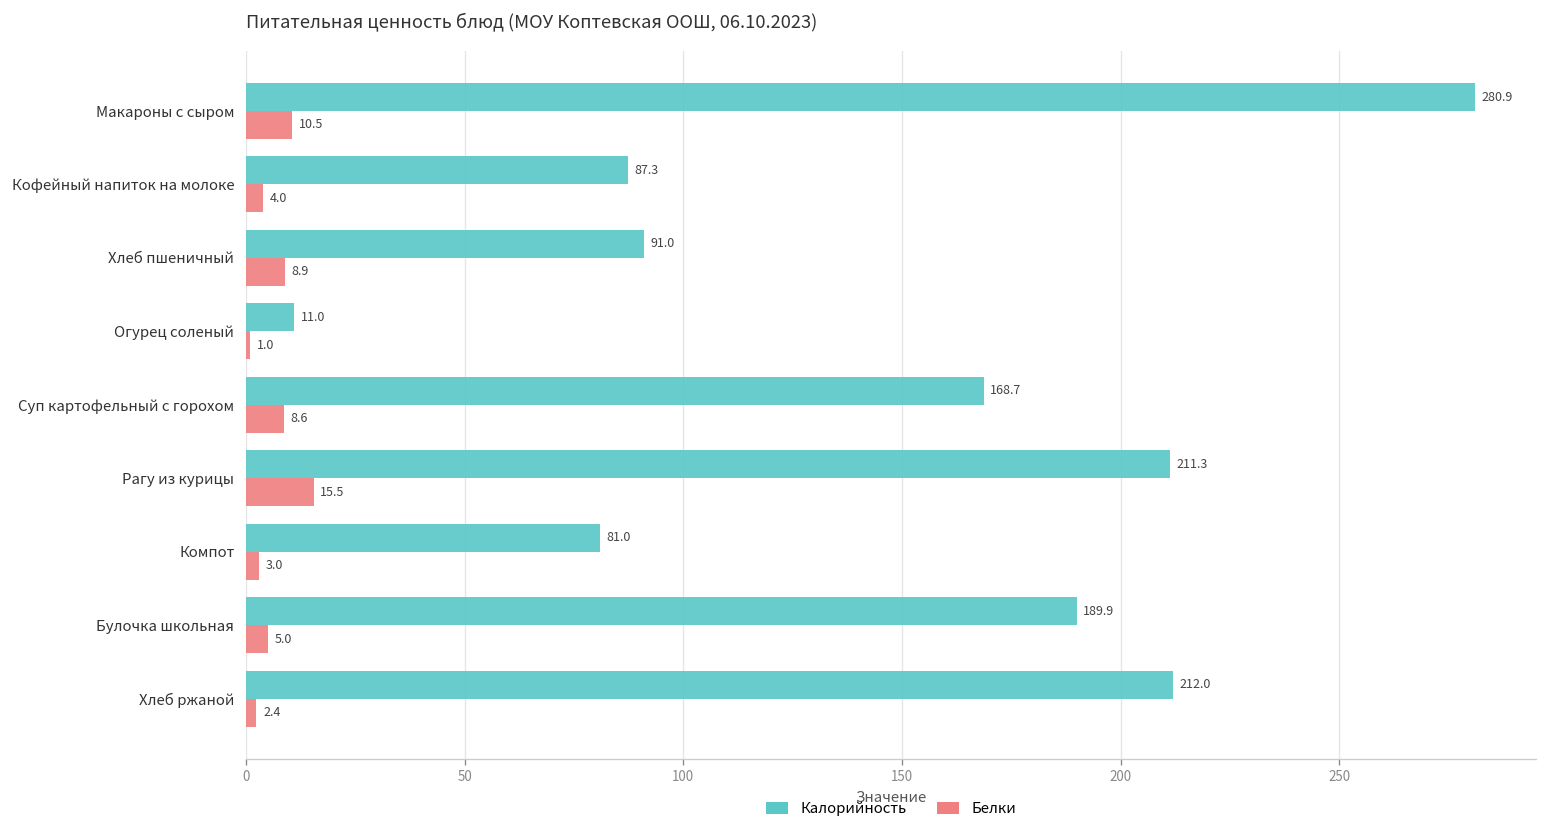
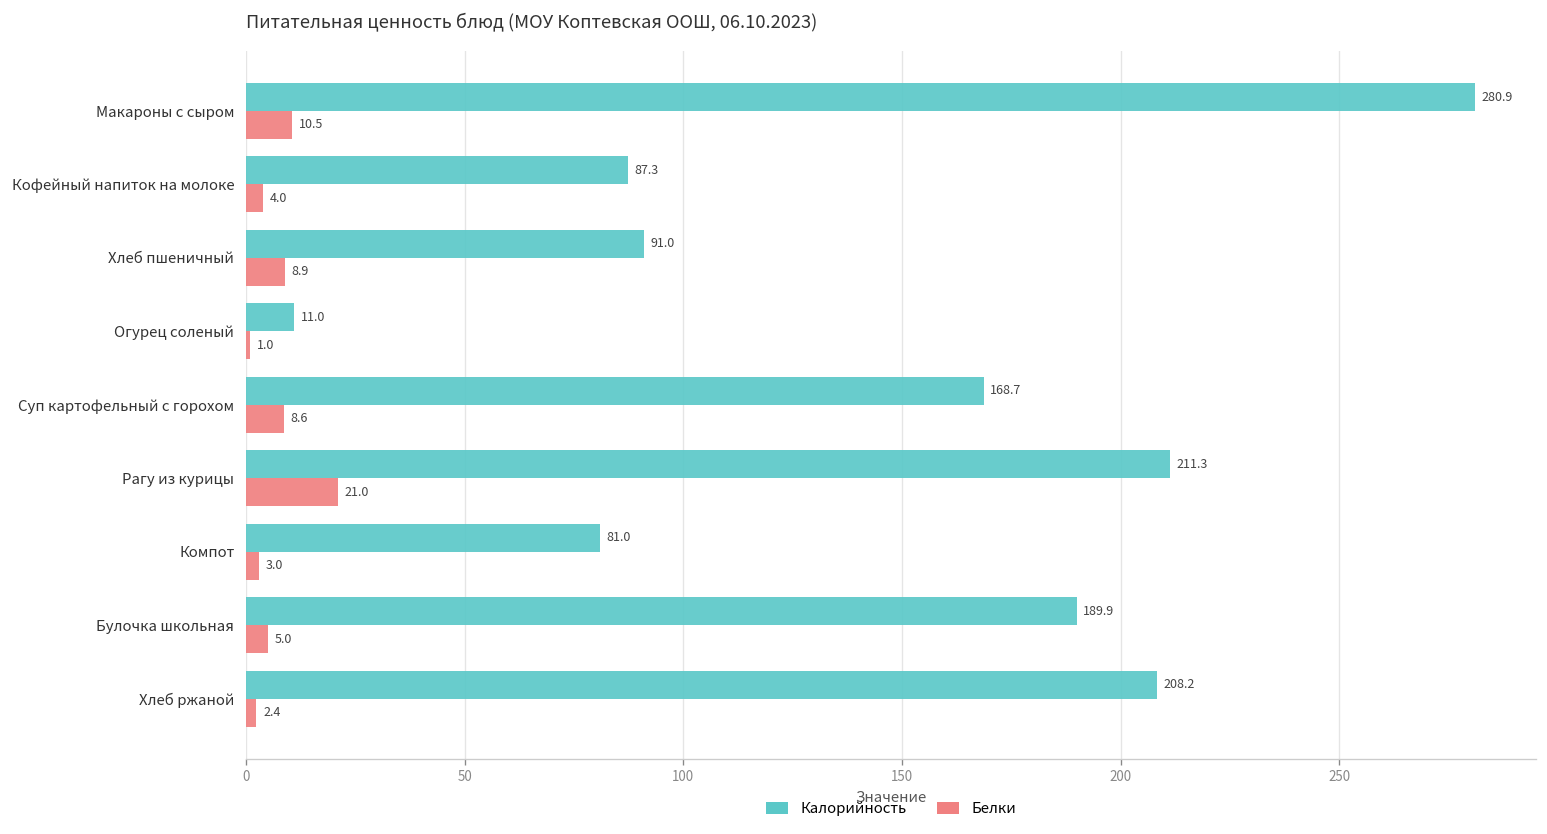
  {
    "Калорийность": {
      "Макароны с сыром": 280.9,
      "Кофейный напиток на молоке": 87.3,
      "Хлеб пшеничный": 91.0,
      "Огурец соленый": 11.0,
      "Суп картофельный с горохом": 168.7,
      "Рагу из курицы": 211.3,
      "Компот": 81.0,
      "Булочка школьная": 189.9,
-     "Хлеб ржаной": 212.0
+     "Хлеб ржаной": 208.2
    },
    "Белки": {
      "Макароны с сыром": 10.5,
      "Кофейный напиток на молоке": 4.0,
      "Хлеб пшеничный": 8.9,
      "Огурец соленый": 1.0,
      "Суп картофельный с горохом": 8.6,
-     "Рагу из курицы": 15.5,
+     "Рагу из курицы": 21.0,
      "Компот": 3.0,
      "Булочка школьная": 5.0,
      "Хлеб ржаной": 2.4
    }
  }
